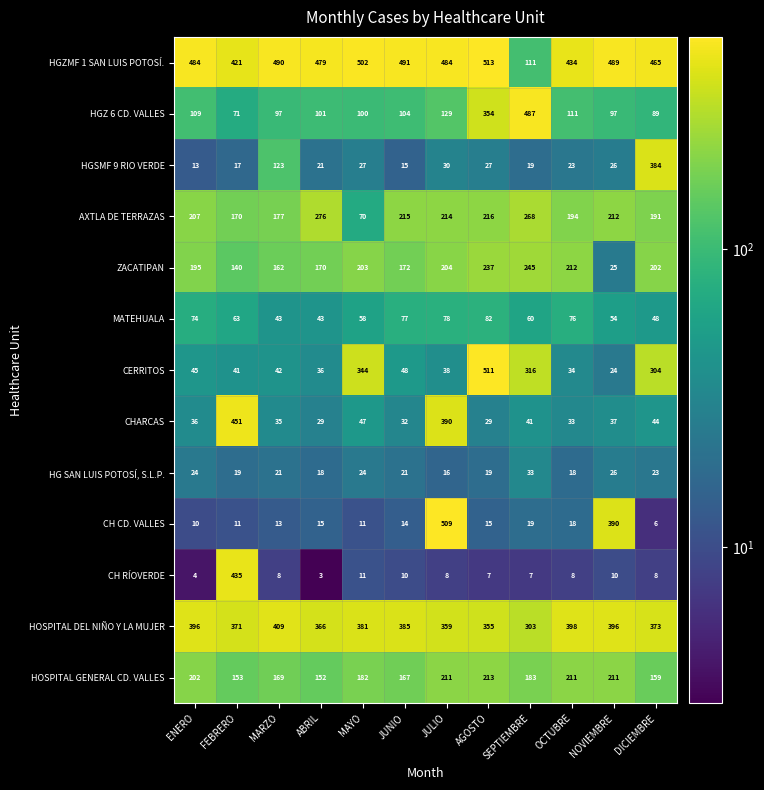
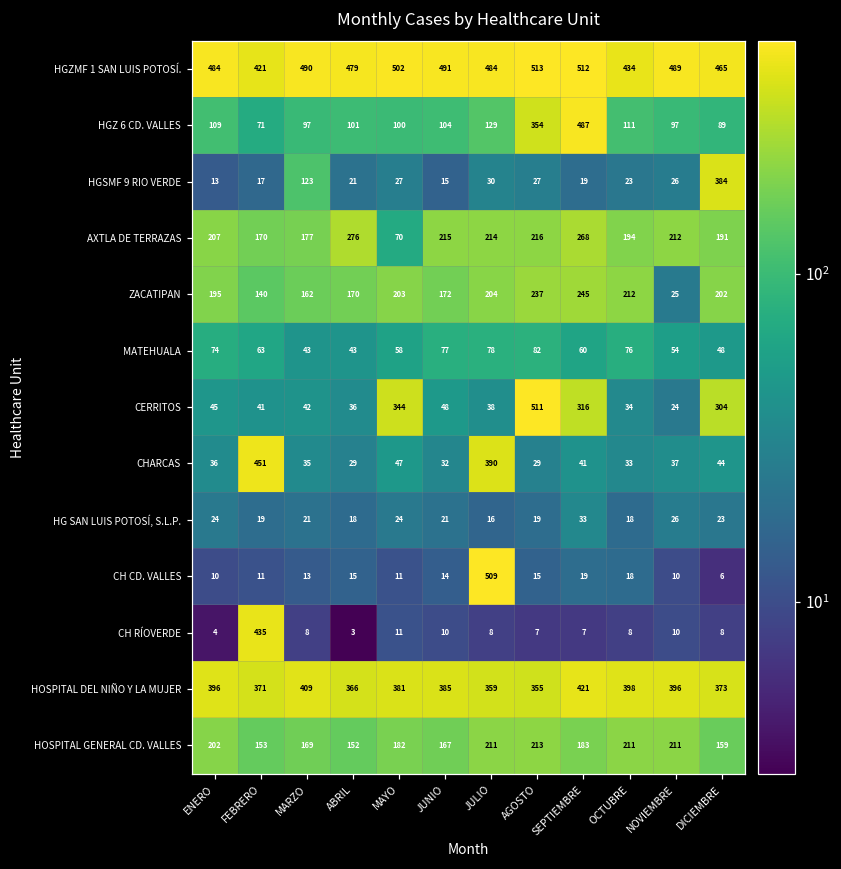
  {
    "HGZMF 1 SAN LUIS POTOSÍ.": {
      "ENERO": 484,
      "FEBRERO": 421,
      "MARZO": 490,
      "ABRIL": 479,
      "MAYO": 502,
      "JUNIO": 491,
      "JULIO": 484,
      "AGOSTO": 513,
-     "SEPTIEMBRE": 111,
+     "SEPTIEMBRE": 512,
      "OCTUBRE": 434,
      "NOVIEMBRE": 489,
      "DICIEMBRE": 465
    },
    "HGZ 6 CD. VALLES": {
      "ENERO": 109,
      "FEBRERO": 71,
      "MARZO": 97,
      "ABRIL": 101,
      "MAYO": 100,
      "JUNIO": 104,
      "JULIO": 129,
      "AGOSTO": 354,
      "SEPTIEMBRE": 487,
      "OCTUBRE": 111,
      "NOVIEMBRE": 97,
      "DICIEMBRE": 89
    },
    "HGSMF 9 RIO VERDE": {
      "ENERO": 13,
      "FEBRERO": 17,
      "MARZO": 123,
      "ABRIL": 21,
      "MAYO": 27,
      "JUNIO": 15,
      "JULIO": 30,
      "AGOSTO": 27,
      "SEPTIEMBRE": 19,
      "OCTUBRE": 23,
      "NOVIEMBRE": 26,
      "DICIEMBRE": 384
    },
    "AXTLA DE TERRAZAS": {
      "ENERO": 207,
      "FEBRERO": 170,
      "MARZO": 177,
      "ABRIL": 276,
      "MAYO": 70,
      "JUNIO": 215,
      "JULIO": 214,
      "AGOSTO": 216,
      "SEPTIEMBRE": 268,
      "OCTUBRE": 194,
      "NOVIEMBRE": 212,
      "DICIEMBRE": 191
    },
    "ZACATIPAN": {
      "ENERO": 195,
      "FEBRERO": 140,
      "MARZO": 162,
      "ABRIL": 170,
      "MAYO": 203,
      "JUNIO": 172,
      "JULIO": 204,
      "AGOSTO": 237,
      "SEPTIEMBRE": 245,
      "OCTUBRE": 212,
      "NOVIEMBRE": 25,
      "DICIEMBRE": 202
    },
    "MATEHUALA": {
      "ENERO": 74,
      "FEBRERO": 63,
      "MARZO": 43,
      "ABRIL": 43,
      "MAYO": 58,
      "JUNIO": 77,
      "JULIO": 78,
      "AGOSTO": 82,
      "SEPTIEMBRE": 60,
      "OCTUBRE": 76,
      "NOVIEMBRE": 54,
      "DICIEMBRE": 48
    },
    "CERRITOS": {
      "ENERO": 45,
      "FEBRERO": 41,
      "MARZO": 42,
      "ABRIL": 36,
      "MAYO": 344,
      "JUNIO": 48,
      "JULIO": 38,
      "AGOSTO": 511,
      "SEPTIEMBRE": 316,
      "OCTUBRE": 34,
      "NOVIEMBRE": 24,
      "DICIEMBRE": 304
    },
    "CHARCAS": {
      "ENERO": 36,
      "FEBRERO": 451,
      "MARZO": 35,
      "ABRIL": 29,
      "MAYO": 47,
      "JUNIO": 32,
      "JULIO": 390,
      "AGOSTO": 29,
      "SEPTIEMBRE": 41,
      "OCTUBRE": 33,
      "NOVIEMBRE": 37,
      "DICIEMBRE": 44
    },
    "HG SAN LUIS POTOSÍ, S.L.P.": {
      "ENERO": 24,
      "FEBRERO": 19,
      "MARZO": 21,
      "ABRIL": 18,
      "MAYO": 24,
      "JUNIO": 21,
      "JULIO": 16,
      "AGOSTO": 19,
      "SEPTIEMBRE": 33,
      "OCTUBRE": 18,
      "NOVIEMBRE": 26,
      "DICIEMBRE": 23
    },
    "CH CD. VALLES": {
      "ENERO": 10,
      "FEBRERO": 11,
      "MARZO": 13,
      "ABRIL": 15,
      "MAYO": 11,
      "JUNIO": 14,
      "JULIO": 509,
      "AGOSTO": 15,
      "SEPTIEMBRE": 19,
      "OCTUBRE": 18,
-     "NOVIEMBRE": 390,
+     "NOVIEMBRE": 10,
      "DICIEMBRE": 6
    },
    "CH RÍOVERDE": {
      "ENERO": 4,
      "FEBRERO": 435,
      "MARZO": 8,
      "ABRIL": 3,
      "MAYO": 11,
      "JUNIO": 10,
      "JULIO": 8,
      "AGOSTO": 7,
      "SEPTIEMBRE": 7,
      "OCTUBRE": 8,
      "NOVIEMBRE": 10,
      "DICIEMBRE": 8
    },
    "HOSPITAL DEL NIÑO Y LA MUJER": {
      "ENERO": 396,
      "FEBRERO": 371,
      "MARZO": 409,
      "ABRIL": 366,
      "MAYO": 381,
      "JUNIO": 385,
      "JULIO": 359,
      "AGOSTO": 355,
-     "SEPTIEMBRE": 303,
+     "SEPTIEMBRE": 421,
      "OCTUBRE": 398,
      "NOVIEMBRE": 396,
      "DICIEMBRE": 373
    },
    "HOSPITAL GENERAL CD. VALLES": {
      "ENERO": 202,
      "FEBRERO": 153,
      "MARZO": 169,
      "ABRIL": 152,
      "MAYO": 182,
      "JUNIO": 167,
      "JULIO": 211,
      "AGOSTO": 213,
      "SEPTIEMBRE": 183,
      "OCTUBRE": 211,
      "NOVIEMBRE": 211,
      "DICIEMBRE": 159
    }
  }
